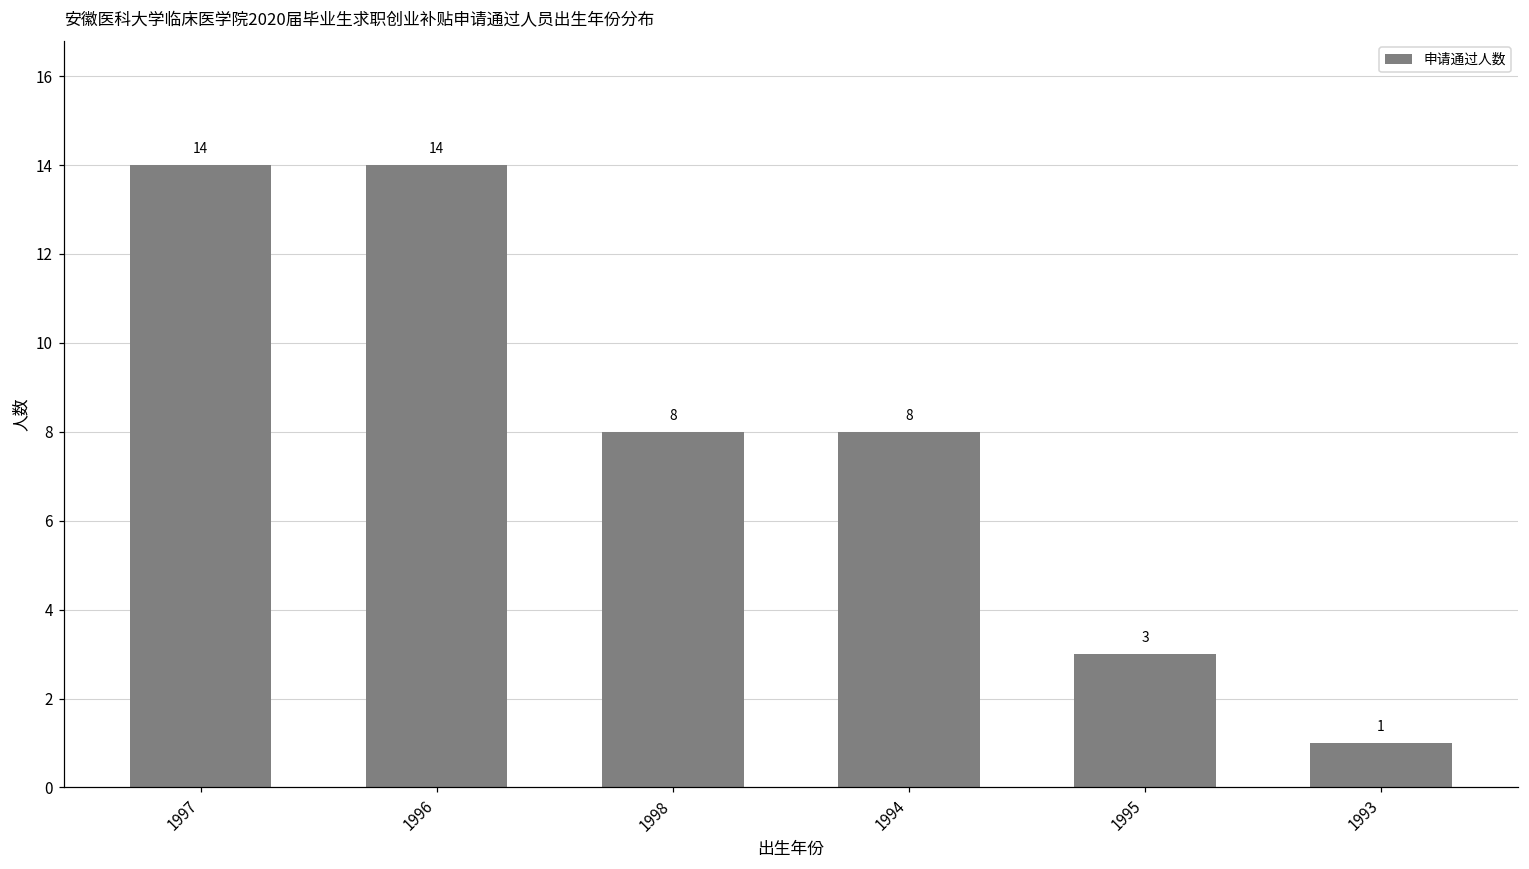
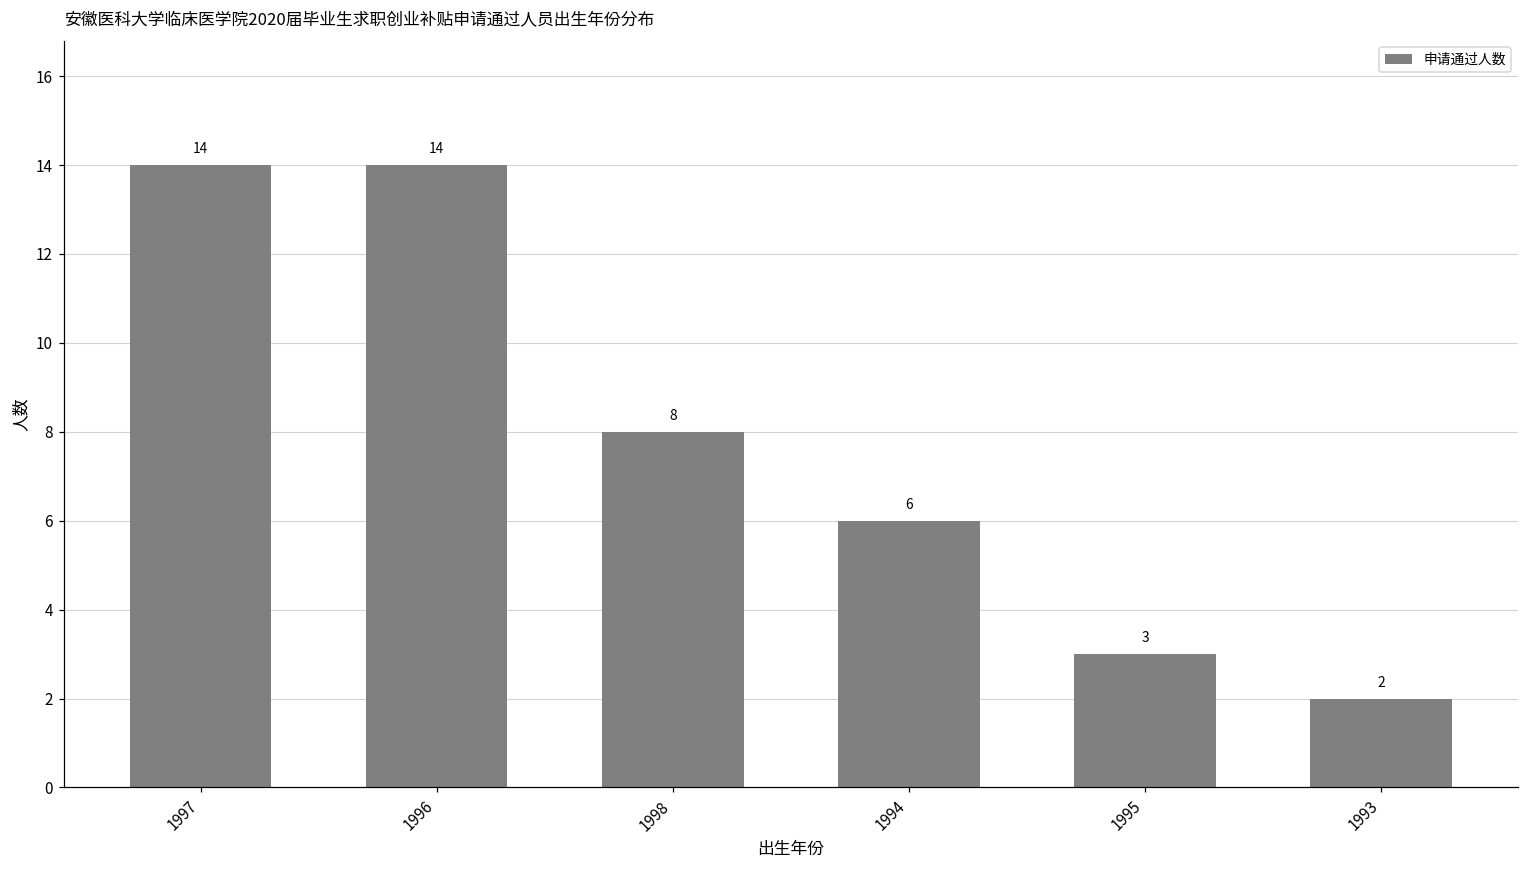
  {
    "1997": 14,
    "1996": 14,
    "1998": 8,
-   "1994": 8,
+   "1994": 6,
    "1995": 3,
-   "1993": 1
+   "1993": 2
  }
